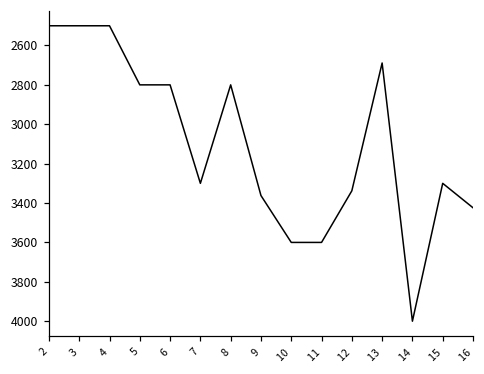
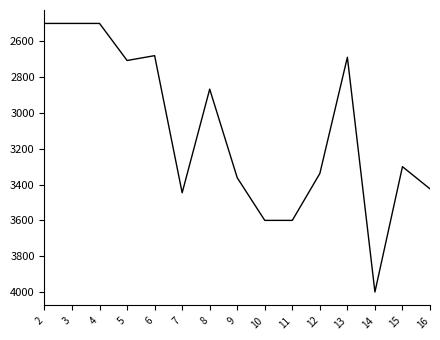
  {
    "2": 2500,
    "3": 2500,
    "4": 2500,
-   "5": 2800,
-   "6": 2800,
-   "7": 3300,
-   "8": 2800,
+   "5": 2710,
+   "6": 2680,
+   "7": 3450,
+   "8": 2870,
    "9": 3360,
    "10": 3600,
    "11": 3600,
    "12": 3340,
    "13": 2690,
    "14": 4000,
    "15": 3300,
    "16": 3420
  }
